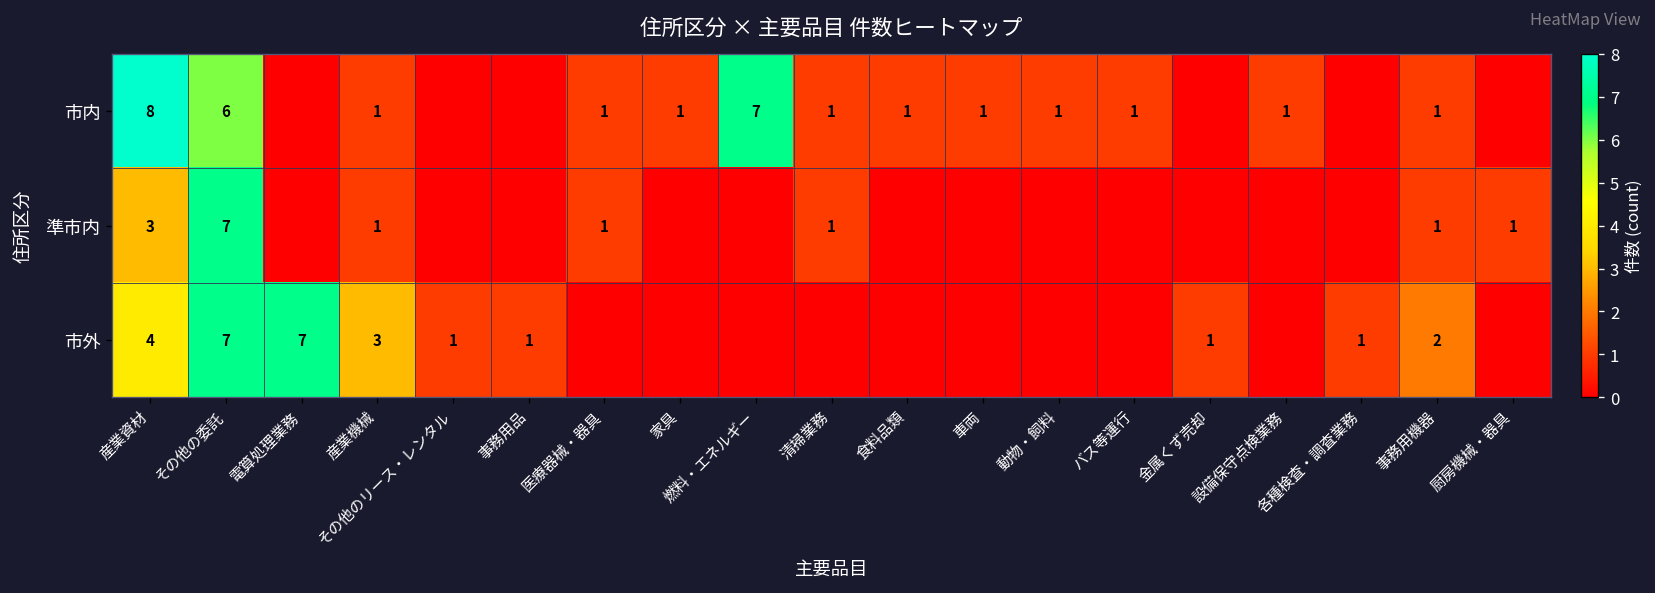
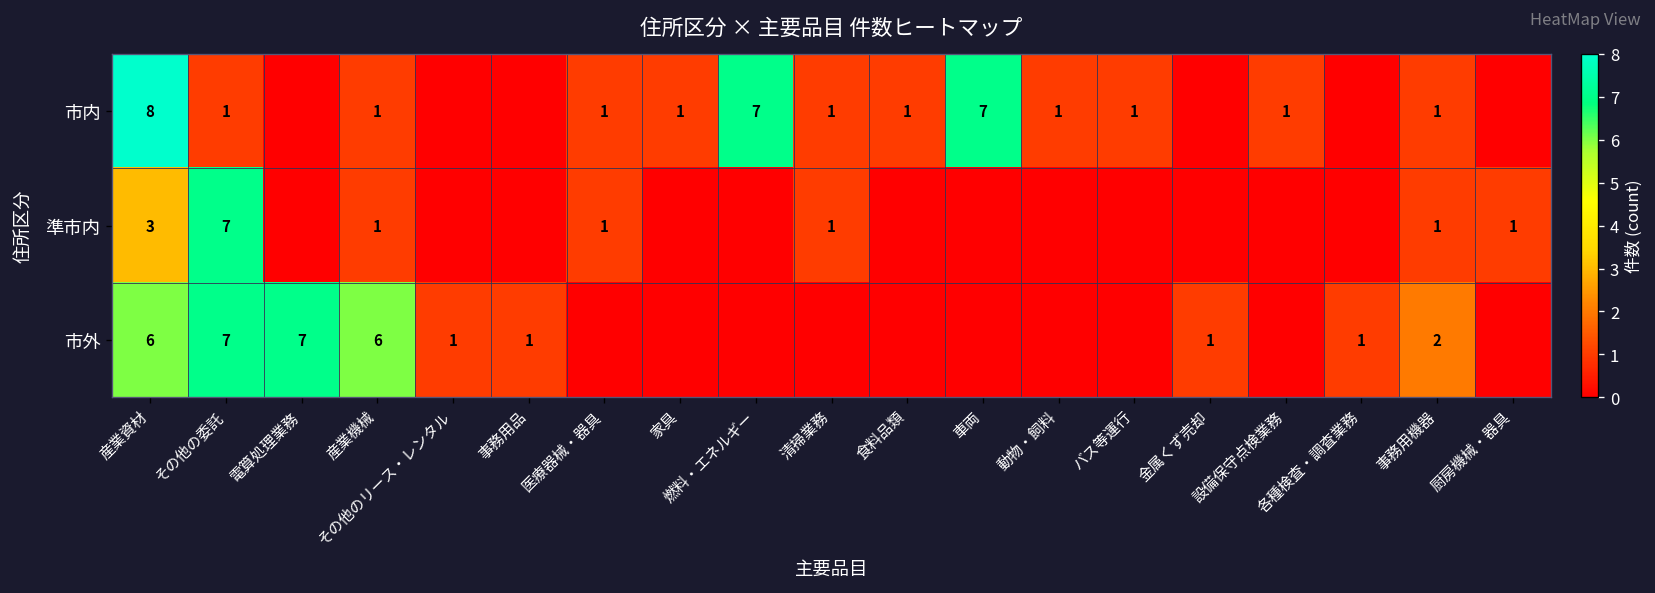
  {
    "市内": {
      "産業資材": 8,
-     "その他の委託": 6,
+     "その他の委託": 1,
      "産業機械": 1,
      "医療器械・器具": 1,
      "家具": 1,
      "燃料・エネルギー": 7,
      "清掃業務": 1,
      "食料品類": 1,
-     "車両": 1,
+     "車両": 7,
      "動物・飼料": 1,
      "バス等運行": 1,
      "設備保守点検業務": 1,
      "事務用機器": 1
    },
    "準市内": {
      "産業資材": 3,
      "その他の委託": 7,
      "産業機械": 1,
      "医療器械・器具": 1,
      "清掃業務": 1,
      "事務用機器": 1,
      "厨房機械・器具": 1
    },
    "市外": {
-     "産業資材": 4,
+     "産業資材": 6,
      "その他の委託": 7,
      "電算処理業務": 7,
-     "産業機械": 3,
+     "産業機械": 6,
      "その他のリース・レンタル": 1,
      "事務用品": 1,
      "金属くず売却": 1,
      "各種検査・調査業務": 1,
      "事務用機器": 2
    }
  }
